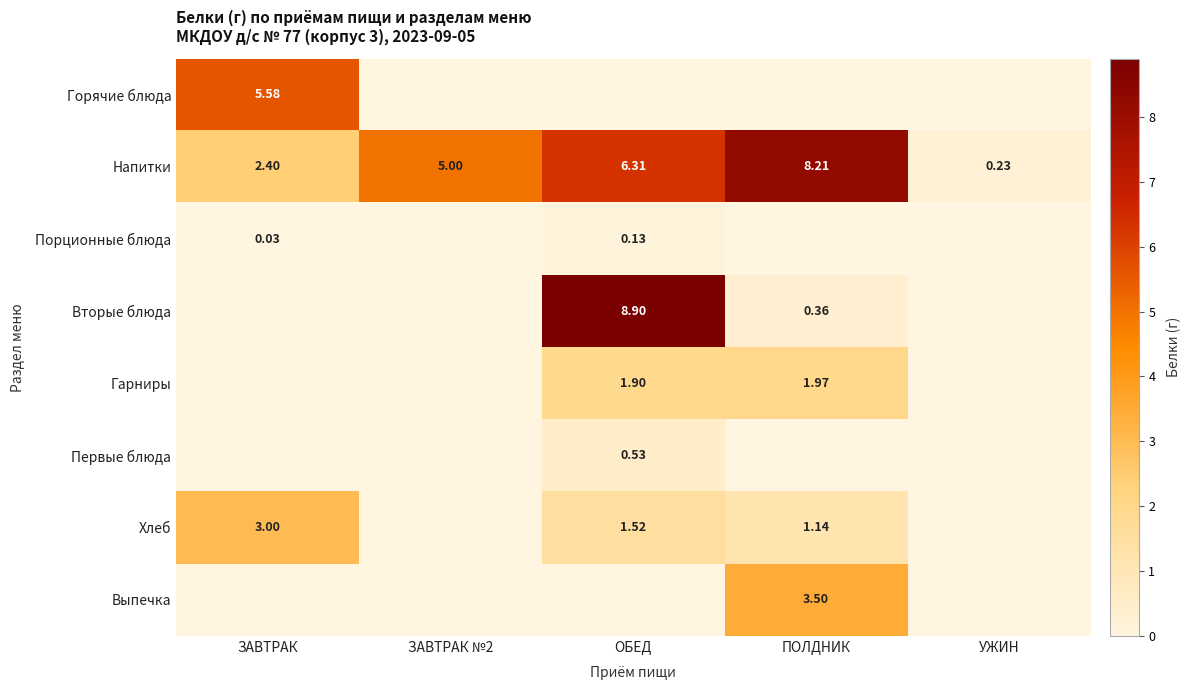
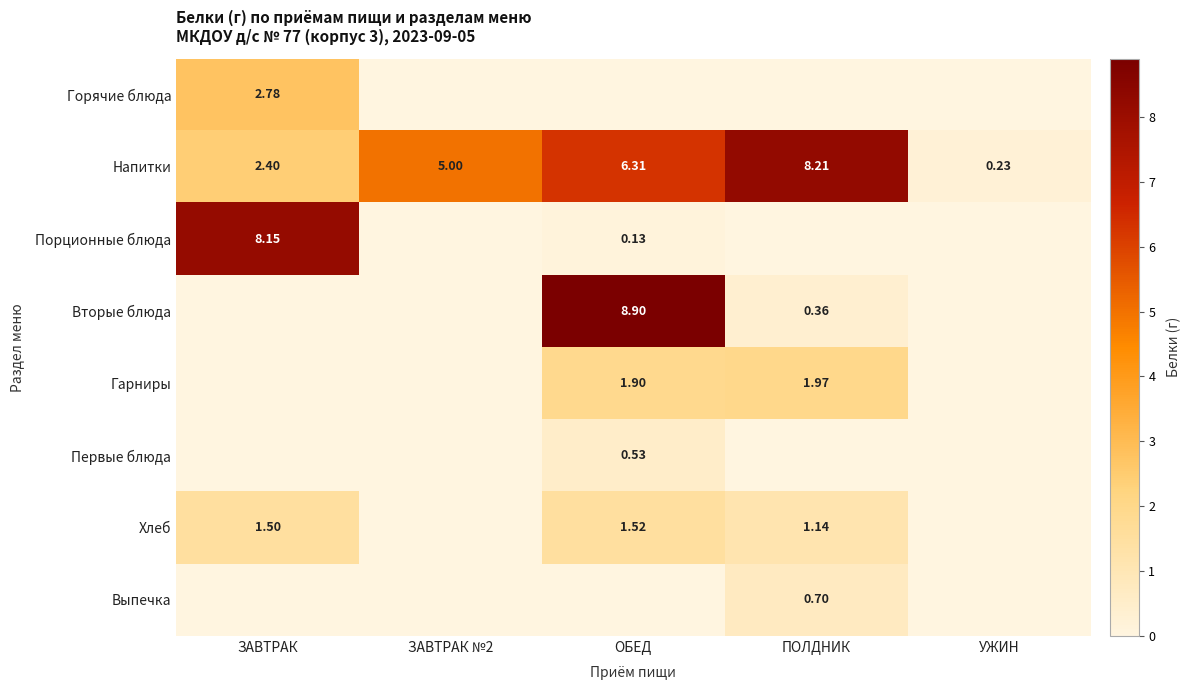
  {
    "Горячие блюда": {
-     "ЗАВТРАК": 5.58
+     "ЗАВТРАК": 2.78
    },
    "Напитки": {
      "ЗАВТРАК": 2.40,
      "ЗАВТРАК №2": 5.00,
      "ОБЕД": 6.31,
      "ПОЛДНИК": 8.21,
      "УЖИН": 0.23
    },
    "Порционные блюда": {
-     "ЗАВТРАК": 0.03,
+     "ЗАВТРАК": 8.15,
      "ОБЕД": 0.13
    },
    "Вторые блюда": {
      "ОБЕД": 8.90,
      "ПОЛДНИК": 0.36
    },
    "Гарниры": {
      "ОБЕД": 1.90,
      "ПОЛДНИК": 1.97
    },
    "Первые блюда": {
      "ОБЕД": 0.53
    },
    "Хлеб": {
-     "ЗАВТРАК": 3.00,
+     "ЗАВТРАК": 1.50,
      "ОБЕД": 1.52,
      "ПОЛДНИК": 1.14
    },
    "Выпечка": {
-     "ПОЛДНИК": 3.50
+     "ПОЛДНИК": 0.70
    }
  }
